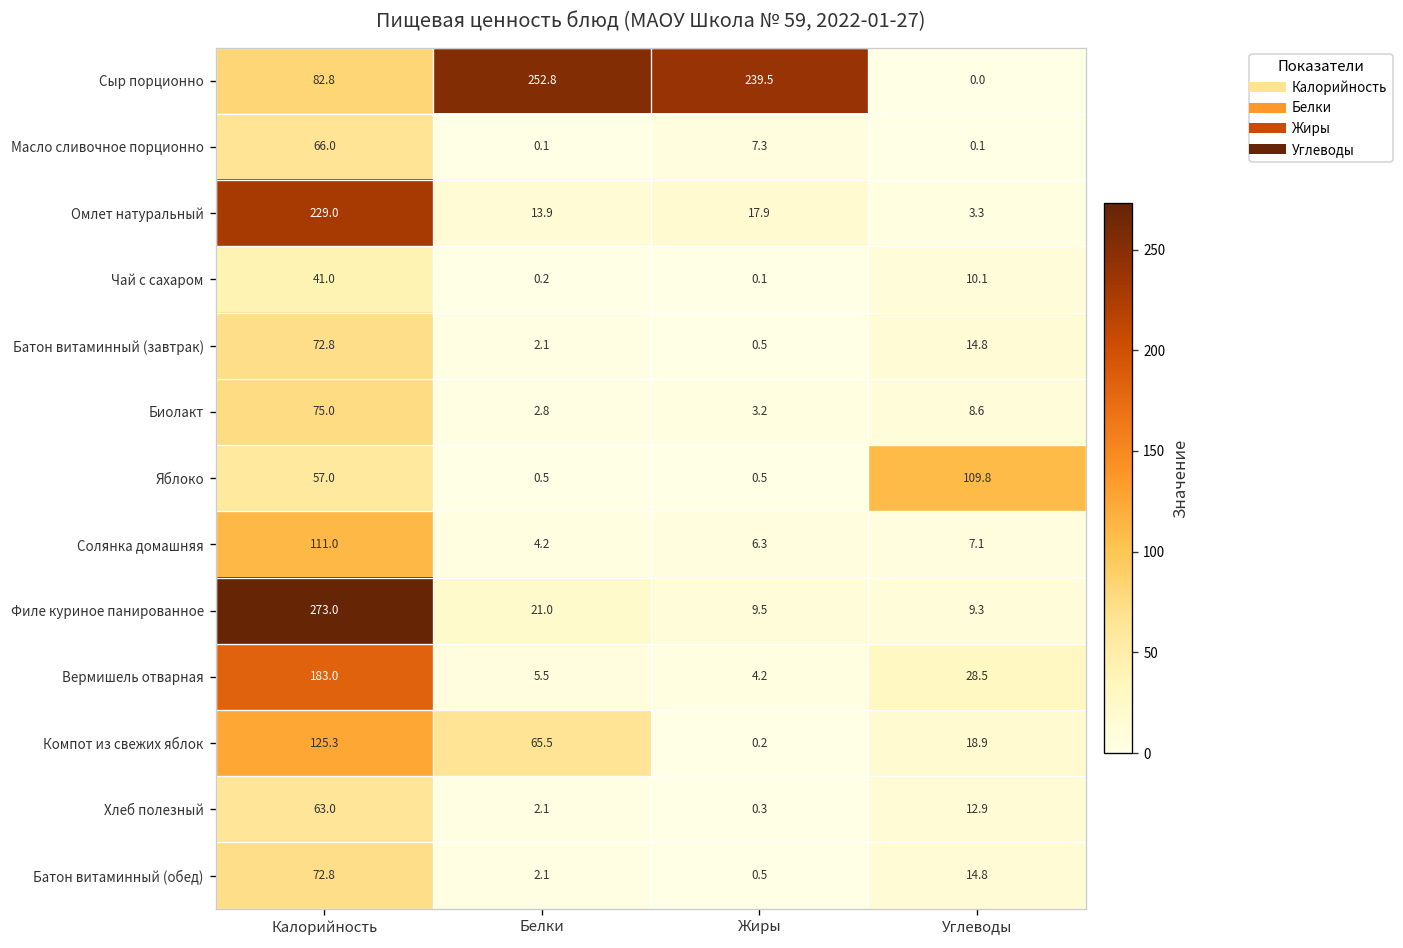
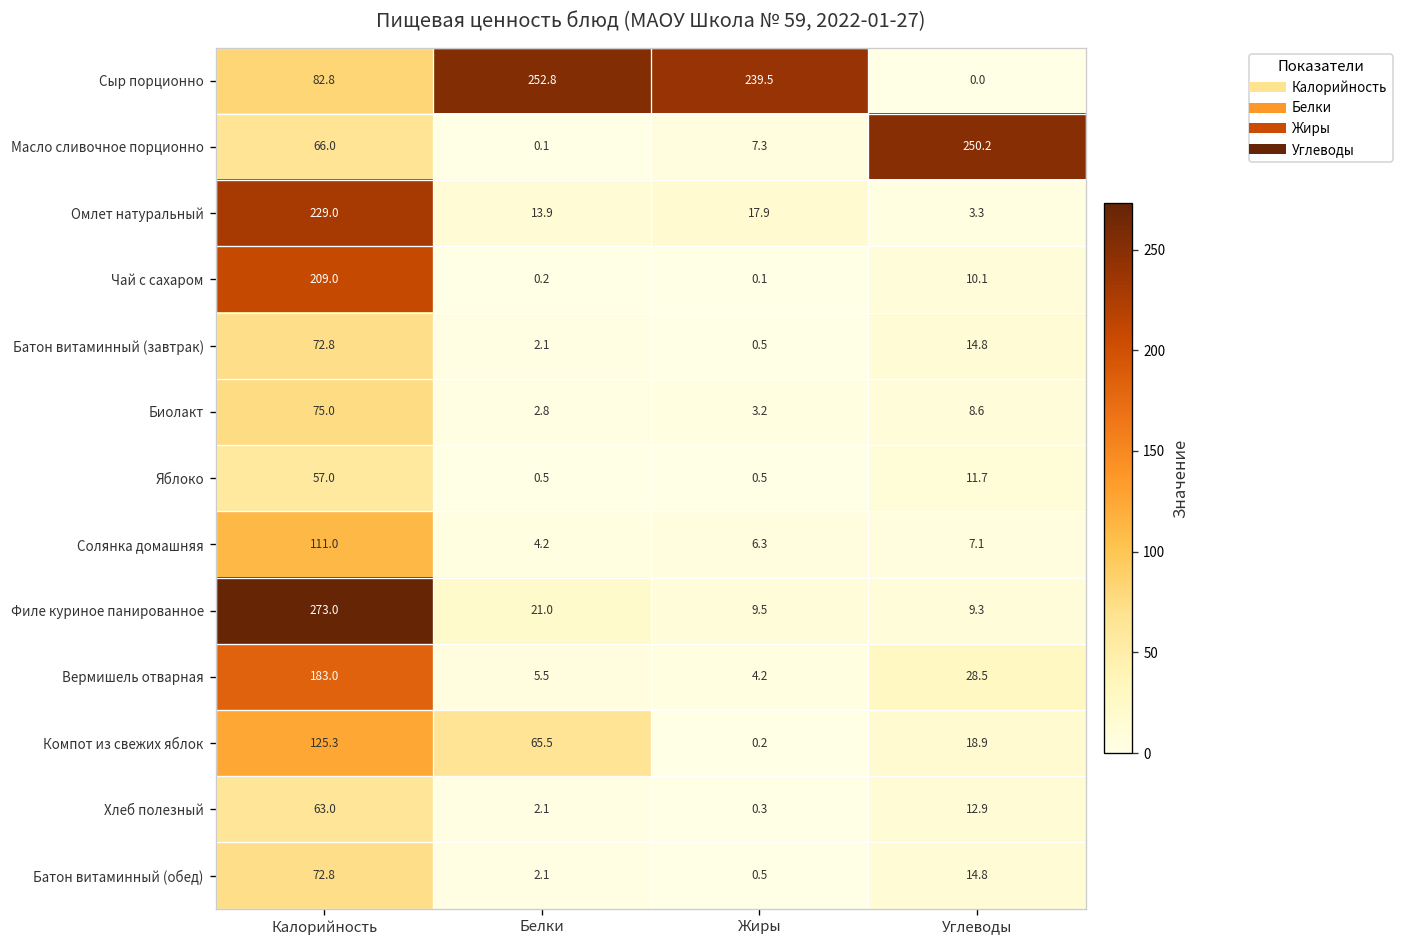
  {
    "Сыр порционно": {
      "Калорийность": 82.8,
      "Белки": 252.8,
      "Жиры": 239.5,
      "Углеводы": 0.0
    },
    "Масло сливочное порционно": {
      "Калорийность": 66.0,
      "Белки": 0.1,
      "Жиры": 7.3,
-     "Углеводы": 0.1
+     "Углеводы": 250.2
    },
    "Омлет натуральный": {
      "Калорийность": 229.0,
      "Белки": 13.9,
      "Жиры": 17.9,
      "Углеводы": 3.3
    },
    "Чай с сахаром": {
-     "Калорийность": 41.0,
+     "Калорийность": 209.0,
      "Белки": 0.2,
      "Жиры": 0.1,
      "Углеводы": 10.1
    },
    "Батон витаминный (завтрак)": {
      "Калорийность": 72.8,
      "Белки": 2.1,
      "Жиры": 0.5,
      "Углеводы": 14.8
    },
    "Биолакт": {
      "Калорийность": 75.0,
      "Белки": 2.8,
      "Жиры": 3.2,
      "Углеводы": 8.6
    },
    "Яблоко": {
      "Калорийность": 57.0,
      "Белки": 0.5,
      "Жиры": 0.5,
-     "Углеводы": 109.8
+     "Углеводы": 11.7
    },
    "Солянка домашняя": {
      "Калорийность": 111.0,
      "Белки": 4.2,
      "Жиры": 6.3,
      "Углеводы": 7.1
    },
    "Филе куриное панированное": {
      "Калорийность": 273.0,
      "Белки": 21.0,
      "Жиры": 9.5,
      "Углеводы": 9.3
    },
    "Вермишель отварная": {
      "Калорийность": 183.0,
      "Белки": 5.5,
      "Жиры": 4.2,
      "Углеводы": 28.5
    },
    "Компот из свежих яблок": {
      "Калорийность": 125.3,
      "Белки": 65.5,
      "Жиры": 0.2,
      "Углеводы": 18.9
    },
    "Хлеб полезный": {
      "Калорийность": 63.0,
      "Белки": 2.1,
      "Жиры": 0.3,
      "Углеводы": 12.9
    },
    "Батон витаминный (обед)": {
      "Калорийность": 72.8,
      "Белки": 2.1,
      "Жиры": 0.5,
      "Углеводы": 14.8
    }
  }
